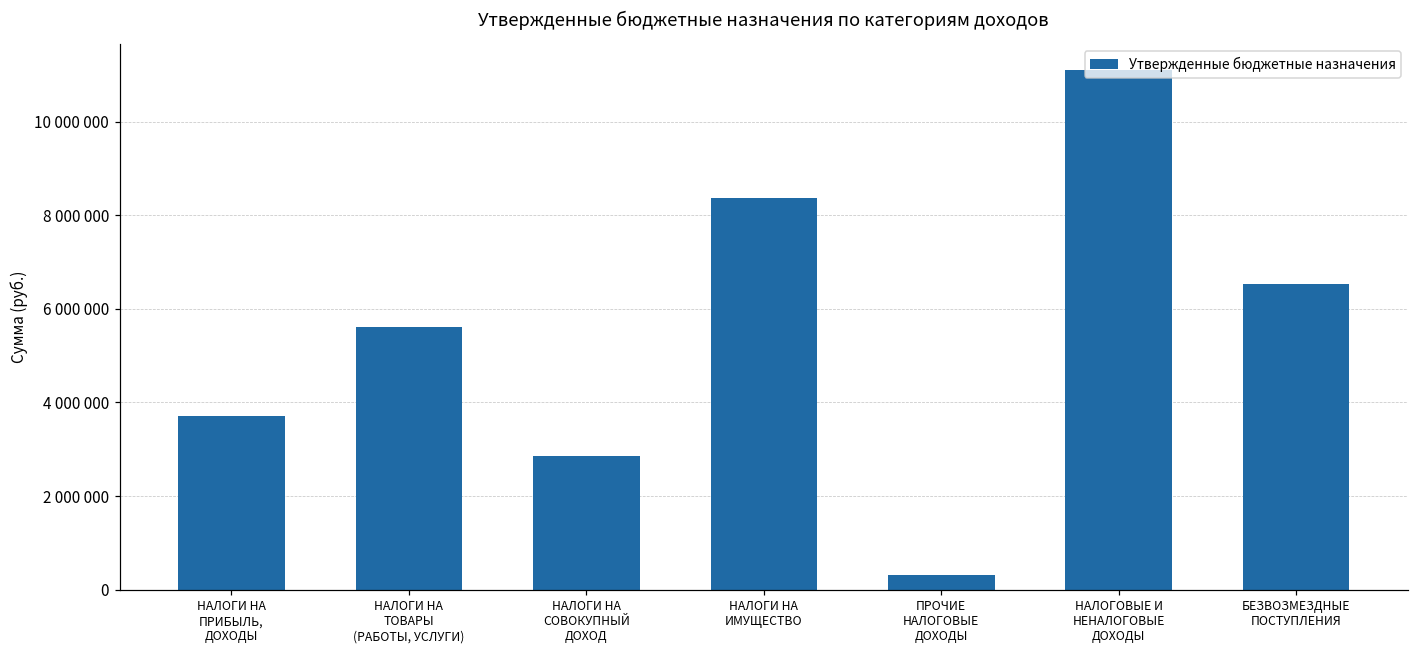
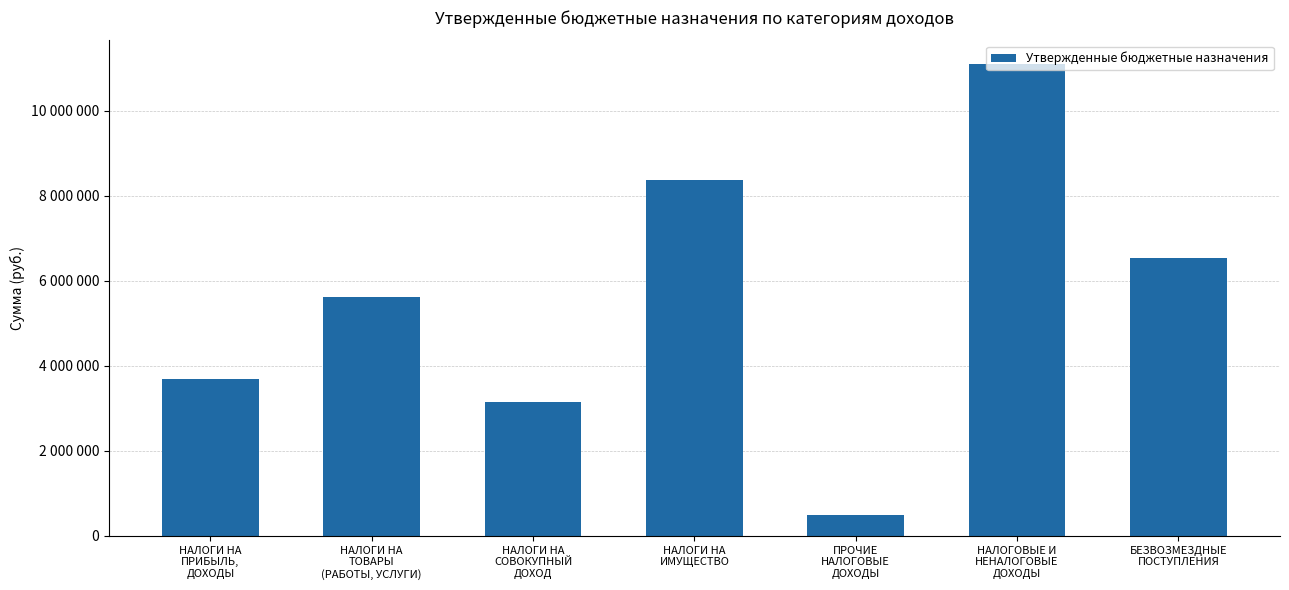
  {
    "НАЛОГИ НА ПРИБЫЛЬ, ДОХОДЫ": 3700000,
    "НАЛОГИ НА ТОВАРЫ (РАБОТЫ, УСЛУГИ)": 5600000,
-   "НАЛОГИ НА СОВОКУПНЫЙ ДОХОД": 2900000,
+   "НАЛОГИ НА СОВОКУПНЫЙ ДОХОД": 3100000,
    "НАЛОГИ НА ИМУЩЕСТВО": 8400000,
-   "ПРОЧИЕ НАЛОГОВЫЕ ДОХОДЫ": 300000,
+   "ПРОЧИЕ НАЛОГОВЫЕ ДОХОДЫ": 500000,
    "БЕЗВОЗМЕЗДНЫЕ ПОСТУПЛЕНИЯ": 6500000
  }
